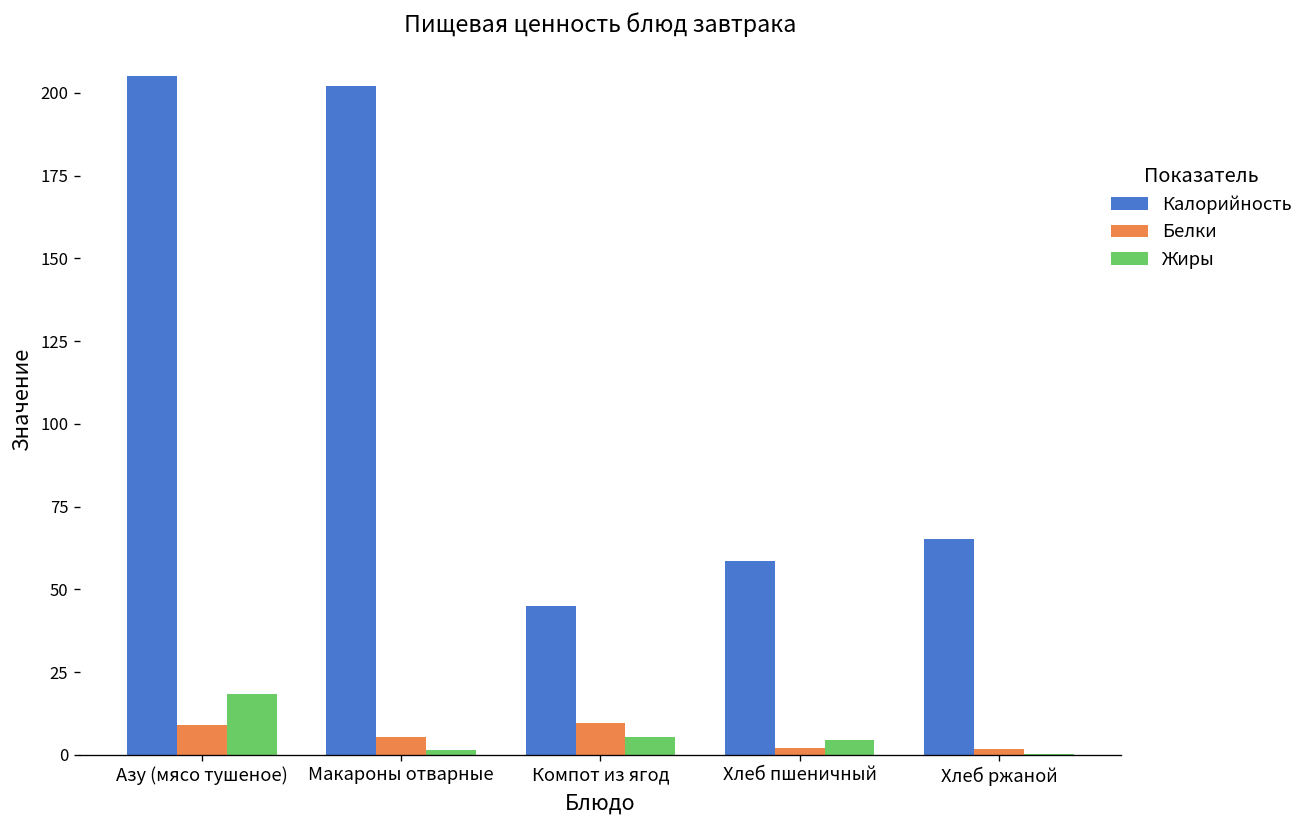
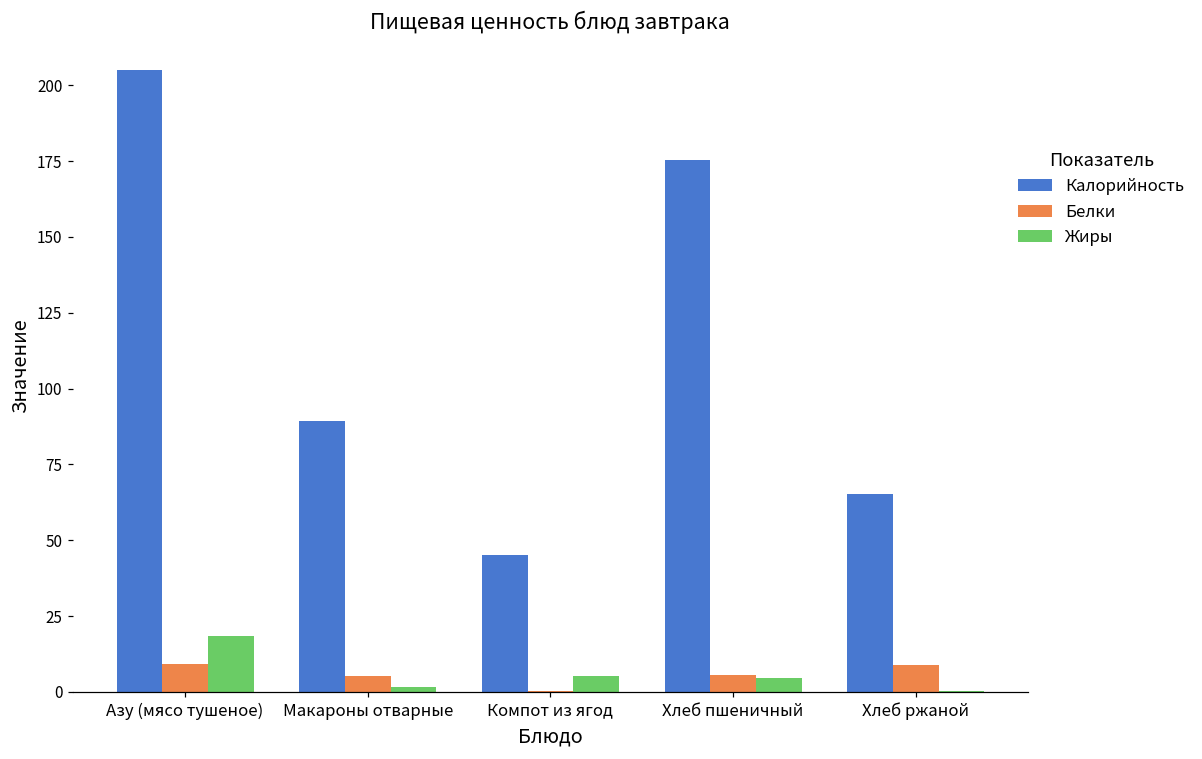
  {
    "Калорийность": {
      "Азу (мясо тушеное)": 205,
-     "Макароны отварные": 202,
+     "Макароны отварные": 89,
      "Компот из ягод": 45,
-     "Хлеб пшеничный": 58,
+     "Хлеб пшеничный": 175,
      "Хлеб ржаной": 65
    },
    "Белки": {
      "Азу (мясо тушеное)": 9,
      "Макароны отварные": 5,
-     "Компот из ягод": 10,
-     "Хлеб пшеничный": 2,
-     "Хлеб ржаной": 2
+     "Компот из ягод": 0,
+     "Хлеб пшеничный": 6,
+     "Хлеб ржаной": 9
    },
    "Жиры": {
      "Азу (мясо тушеное)": 18,
      "Макароны отварные": 2,
      "Компот из ягод": 5,
      "Хлеб пшеничный": 4
    }
  }
